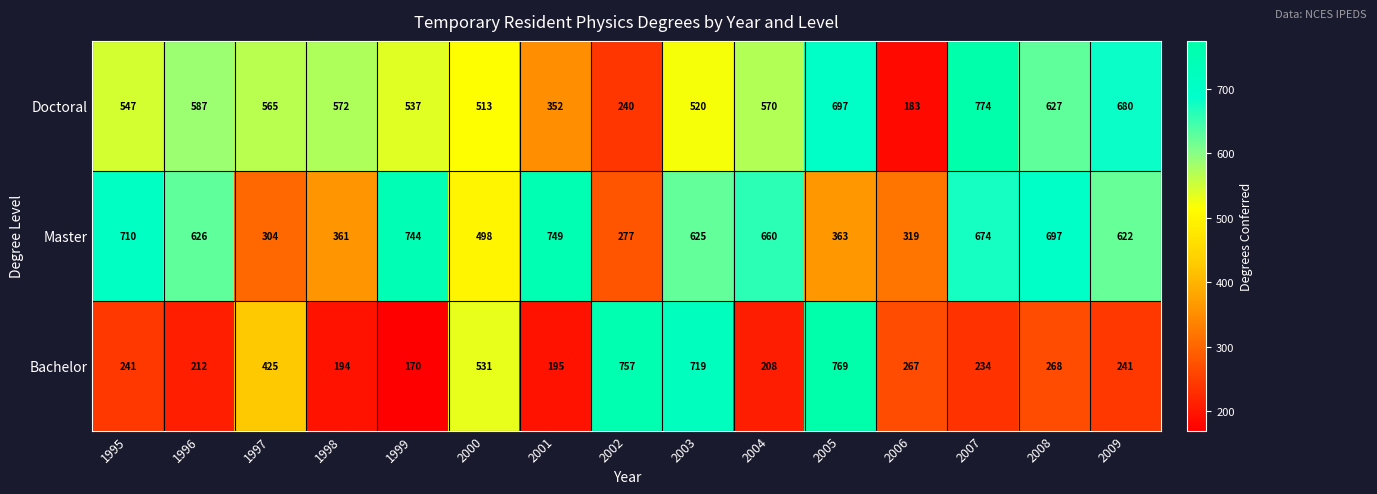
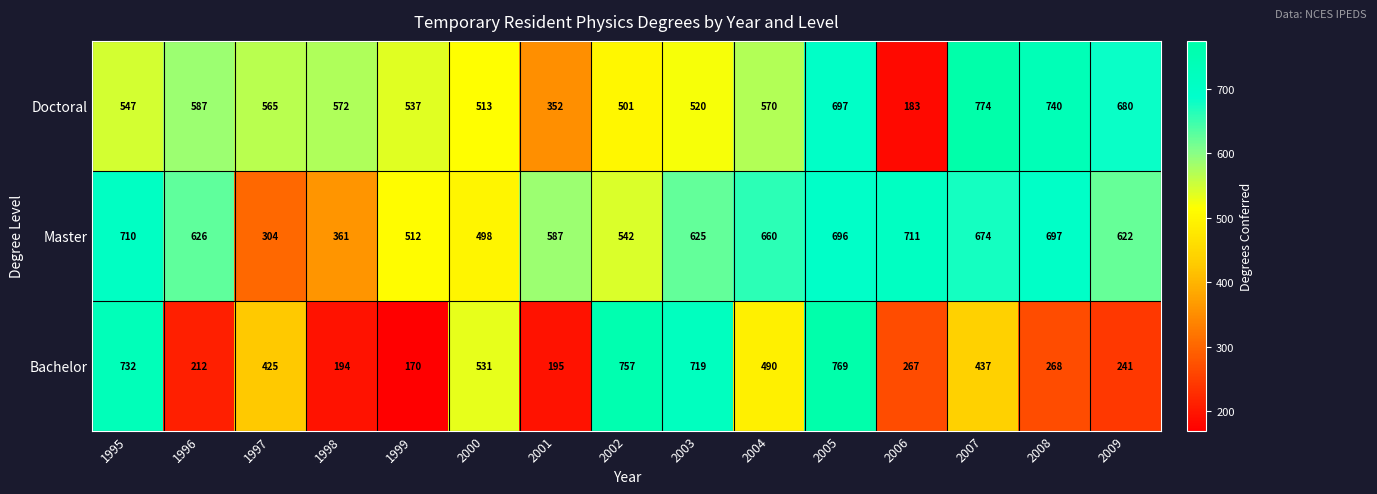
  {
    "Doctoral": {
      "1995": 547,
      "1996": 587,
      "1997": 565,
      "1998": 572,
      "1999": 537,
      "2000": 513,
      "2001": 352,
-     "2002": 240,
+     "2002": 501,
      "2003": 520,
      "2004": 570,
      "2005": 697,
      "2006": 183,
      "2007": 774,
-     "2008": 627,
+     "2008": 740,
      "2009": 680
    },
    "Master": {
      "1995": 710,
      "1996": 626,
      "1997": 304,
      "1998": 361,
-     "1999": 744,
+     "1999": 512,
      "2000": 498,
-     "2001": 749,
-     "2002": 277,
+     "2001": 587,
+     "2002": 542,
      "2003": 625,
      "2004": 660,
-     "2005": 363,
-     "2006": 319,
+     "2005": 696,
+     "2006": 711,
      "2007": 674,
      "2008": 697,
      "2009": 622
    },
    "Bachelor": {
-     "1995": 241,
+     "1995": 732,
      "1996": 212,
      "1997": 425,
      "1998": 194,
      "1999": 170,
      "2000": 531,
      "2001": 195,
      "2002": 757,
      "2003": 719,
-     "2004": 208,
+     "2004": 490,
      "2005": 769,
      "2006": 267,
-     "2007": 234,
+     "2007": 437,
      "2008": 268,
      "2009": 241
    }
  }
